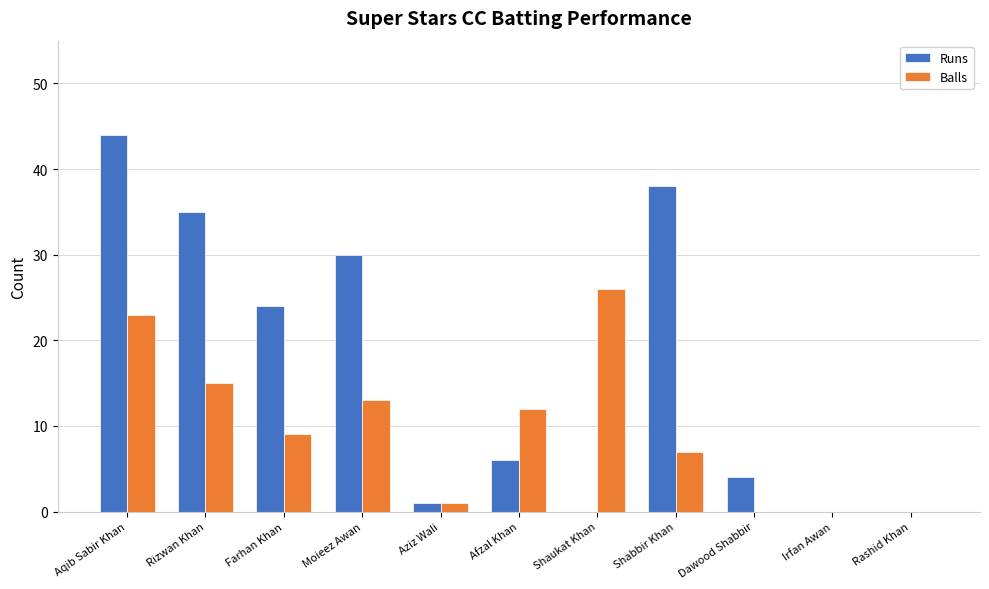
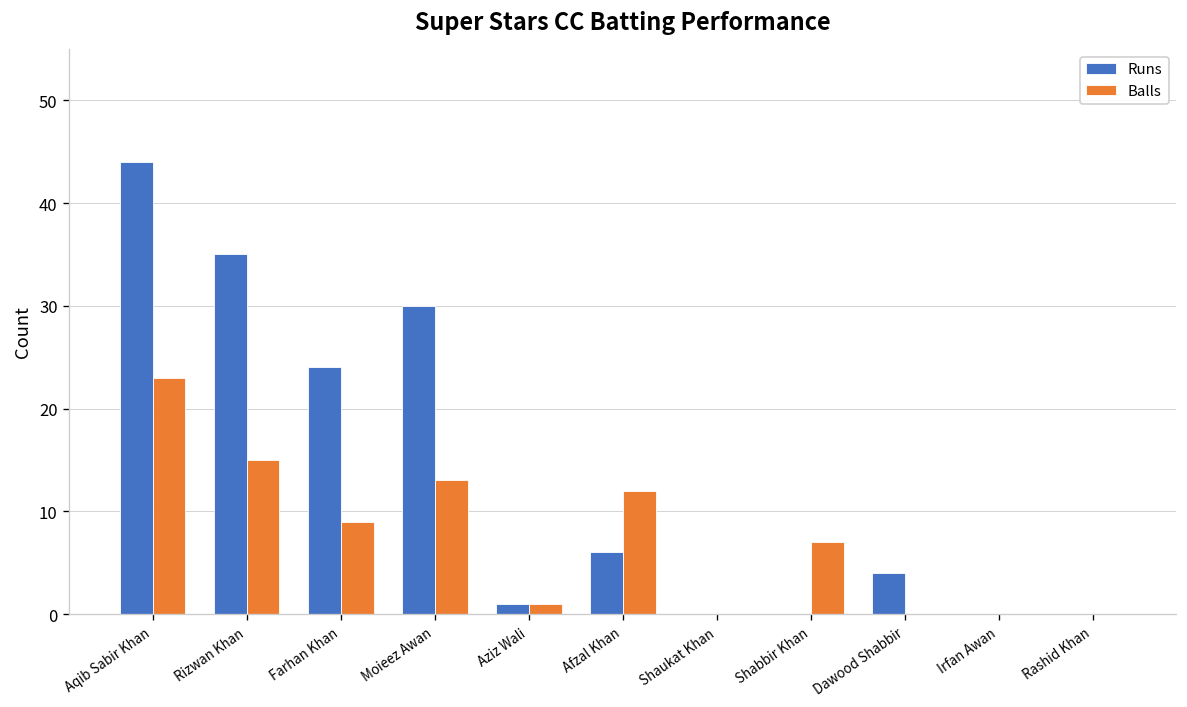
  {
    "Runs": {
      "Aqib Sabir Khan": 44,
      "Rizwan Khan": 35,
      "Farhan Khan": 24,
      "Moieez Awan": 30,
      "Aziz Wali": 1,
      "Afzal Khan": 6,
      "Shaukat Khan": 0,
-     "Shabbir Khan": 38,
+     "Shabbir Khan": 0,
      "Dawood Shabbir": 4,
      "Irfan Awan": 0,
      "Rashid Khan": 0
    },
    "Balls": {
      "Aqib Sabir Khan": 23,
      "Rizwan Khan": 15,
      "Farhan Khan": 9,
      "Moieez Awan": 13,
      "Aziz Wali": 1,
      "Afzal Khan": 12,
-     "Shaukat Khan": 26,
+     "Shaukat Khan": 0,
      "Shabbir Khan": 7,
      "Dawood Shabbir": 0,
      "Irfan Awan": 0,
      "Rashid Khan": 0
    }
  }
